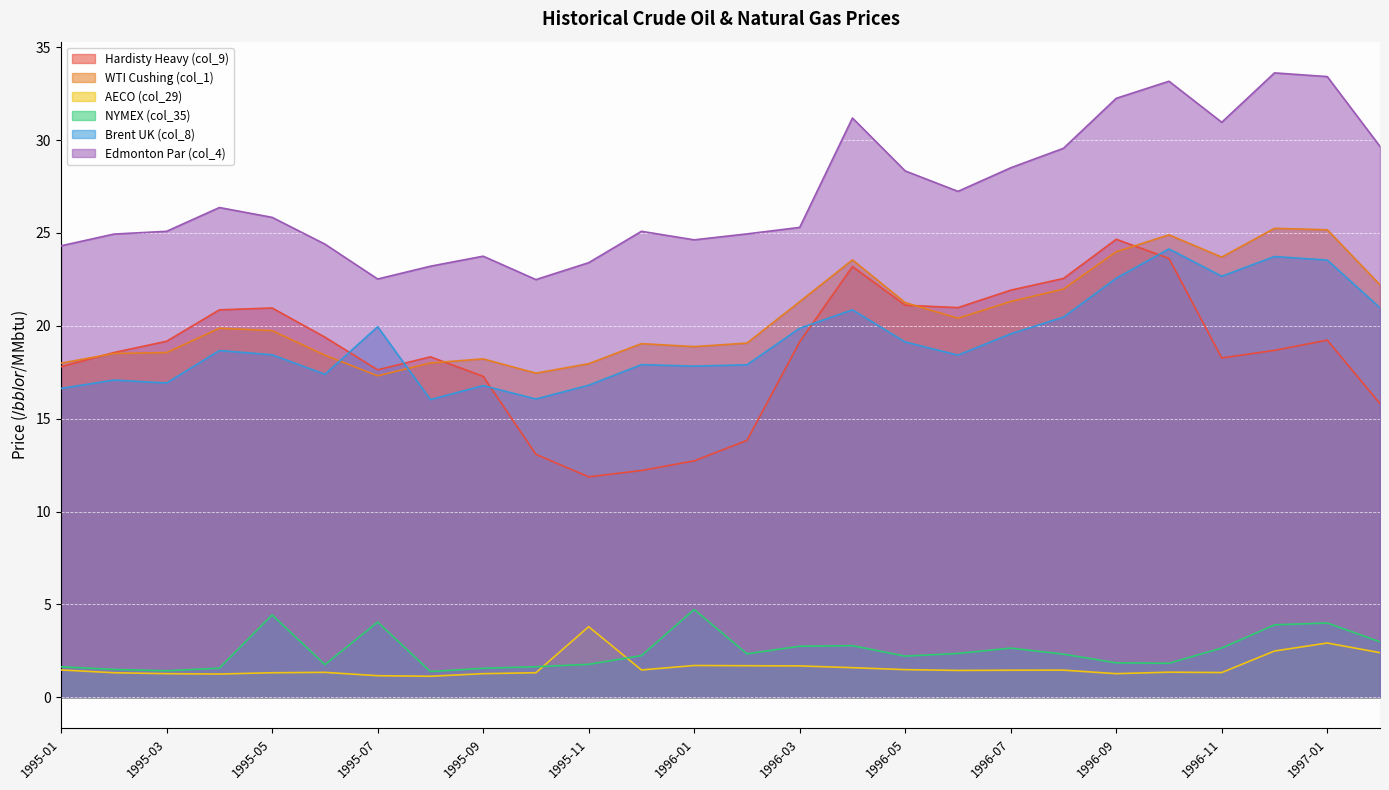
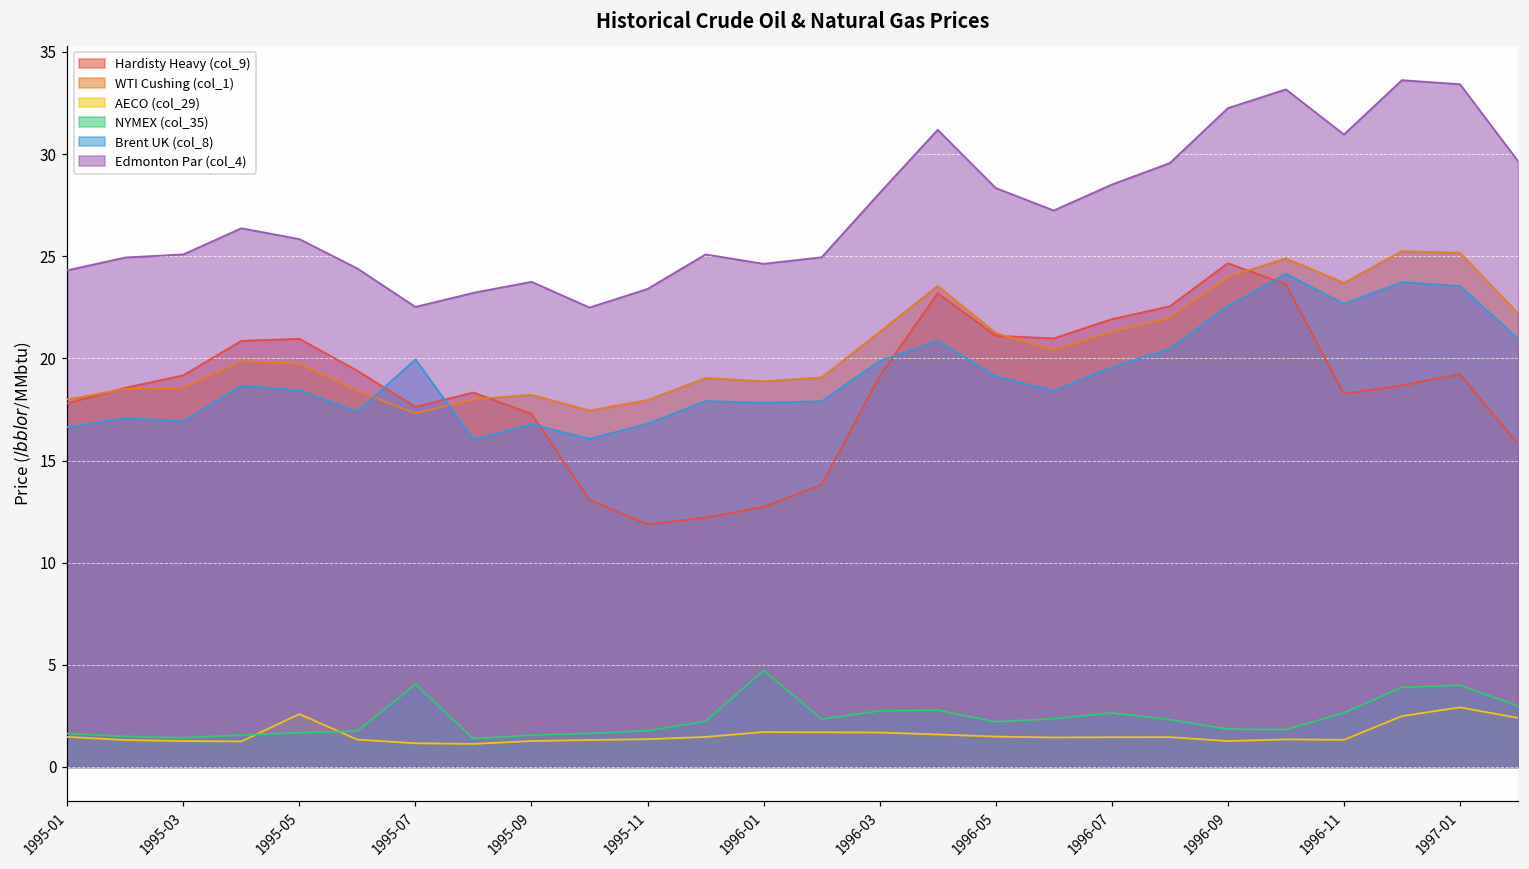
  {
    "AECO (col_29)": {
      "1995-01": 1.5,
      "1995-03": 1.3,
-     "1995-05": 1.3,
+     "1995-05": 2.6,
      "1995-07": 1.2,
      "1995-09": 1.3,
-     "1995-11": 3.8,
+     "1995-11": 1.4,
      "1996-01": 1.7,
      "1996-03": 1.7,
      "1996-05": 1.5,
      "1996-07": 1.5,
      "1996-09": 1.3,
      "1996-11": 1.3,
      "1997-01": 2.9
    },
    "NYMEX (col_35)": {
      "1995-01": 1.6,
      "1995-03": 1.4,
-     "1995-05": 4.4,
+     "1995-05": 1.7,
      "1995-07": 4.0,
      "1995-09": 1.6,
      "1995-11": 1.8,
      "1996-01": 4.7,
      "1996-03": 2.7,
      "1996-05": 2.2,
      "1996-07": 2.6,
      "1996-09": 1.9,
      "1996-11": 2.7,
      "1997-01": 4.0
    },
    "Brent UK (col_8)": {
      "1995-01": 16.6,
      "1995-03": 16.9,
      "1995-05": 18.4,
      "1995-07": 20.0,
      "1995-09": 16.8,
      "1995-11": 16.8,
      "1996-01": 17.8,
      "1996-03": 19.9,
      "1996-05": 19.1,
      "1996-07": 19.6,
      "1996-09": 22.6,
      "1996-11": 22.7,
      "1997-01": 23.5
    },
    "Edmonton Par (col_4)": {
      "1995-01": 24.3,
      "1995-03": 25.1,
      "1995-05": 25.8,
      "1995-07": 22.5,
      "1995-09": 23.8,
      "1995-11": 23.4,
      "1996-01": 24.6,
-     "1996-03": 25.3,
+     "1996-03": 28.1,
      "1996-05": 28.3,
      "1996-07": 28.5,
      "1996-09": 32.3,
      "1996-11": 31.0,
      "1997-01": 33.4
    }
  }
